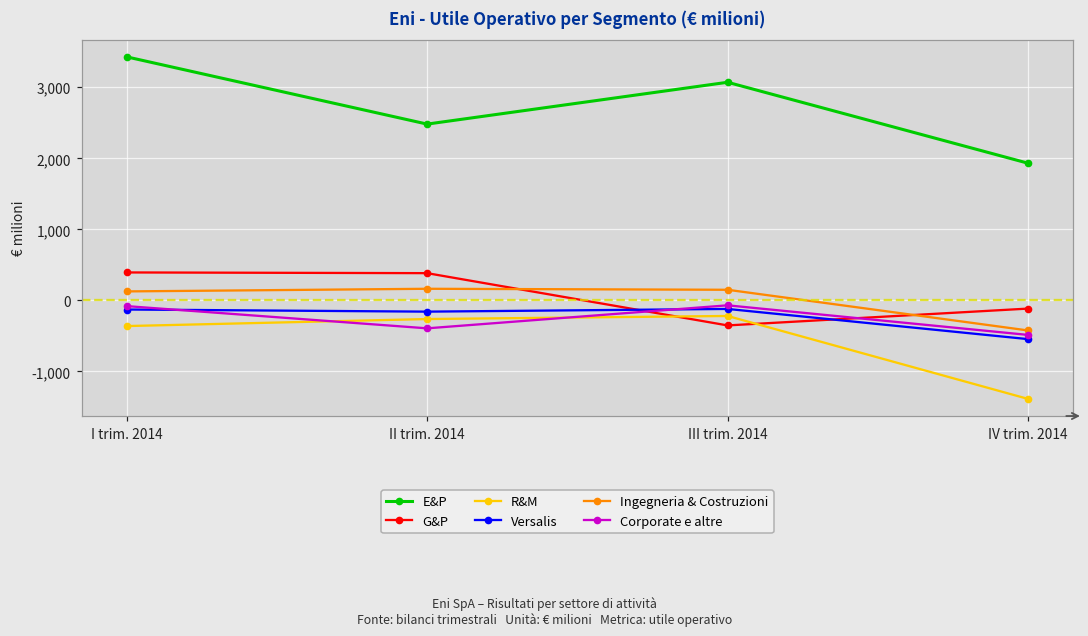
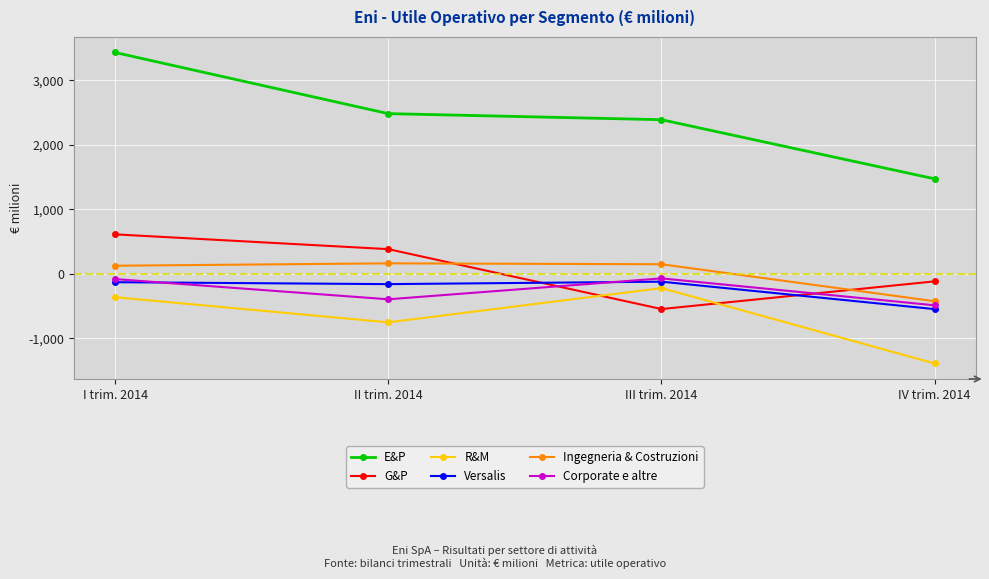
  {
    "E&P": {
      "I trim. 2014": "3,400",
      "II trim. 2014": "2,500",
-     "III trim. 2014": "3,100",
-     "IV trim. 2014": "1,900"
+     "III trim. 2014": "2,400",
+     "IV trim. 2014": "1,500"
    },
    "G&P": {
-     "I trim. 2014": "400",
+     "I trim. 2014": "600",
      "II trim. 2014": "400",
-     "III trim. 2014": "-400",
+     "III trim. 2014": "-500",
      "IV trim. 2014": "-100"
    },
    "R&M": {
      "I trim. 2014": "-400",
-     "II trim. 2014": "-300",
+     "II trim. 2014": "-800",
      "III trim. 2014": "-200",
      "IV trim. 2014": "-1,400"
    },
    "Versalis": {
      "I trim. 2014": "-100",
      "II trim. 2014": "-200",
      "III trim. 2014": "-100",
      "IV trim. 2014": "-500"
    },
    "Ingegneria & Costruzioni": {
      "I trim. 2014": "100",
      "II trim. 2014": "200",
      "III trim. 2014": "200",
      "IV trim. 2014": "-400"
    },
    "Corporate e altre": {
      "I trim. 2014": "-100",
      "II trim. 2014": "-400",
      "III trim. 2014": "-100",
      "IV trim. 2014": "-500"
    }
  }
